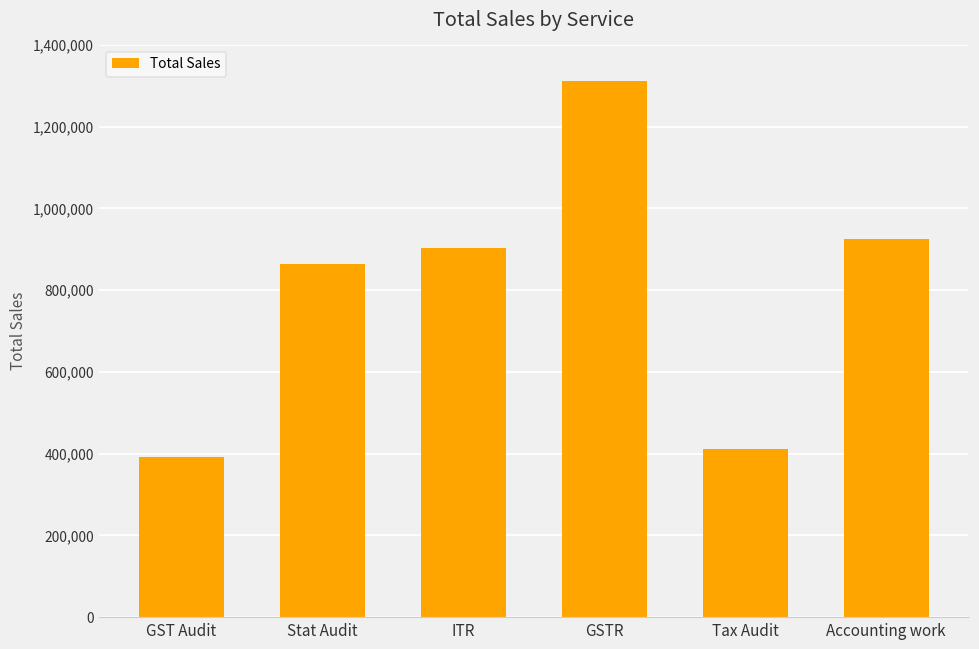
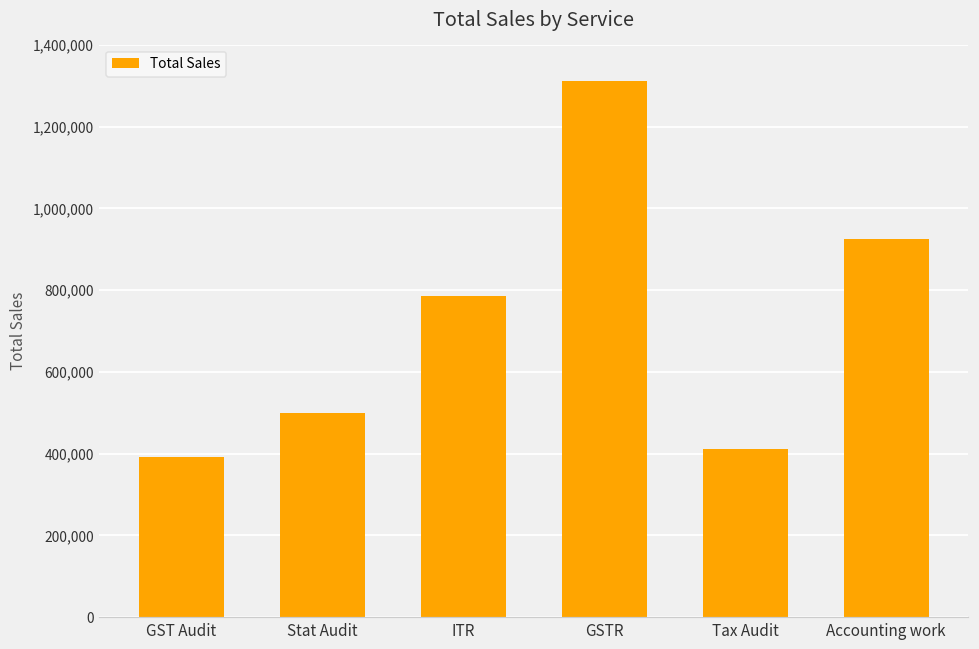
  {
    "GST Audit": "390,000",
-   "Stat Audit": "860,000",
-   "ITR": "900,000",
+   "Stat Audit": "500,000",
+   "ITR": "790,000",
    "GSTR": "1,310,000",
    "Tax Audit": "410,000",
    "Accounting work": "930,000"
  }
